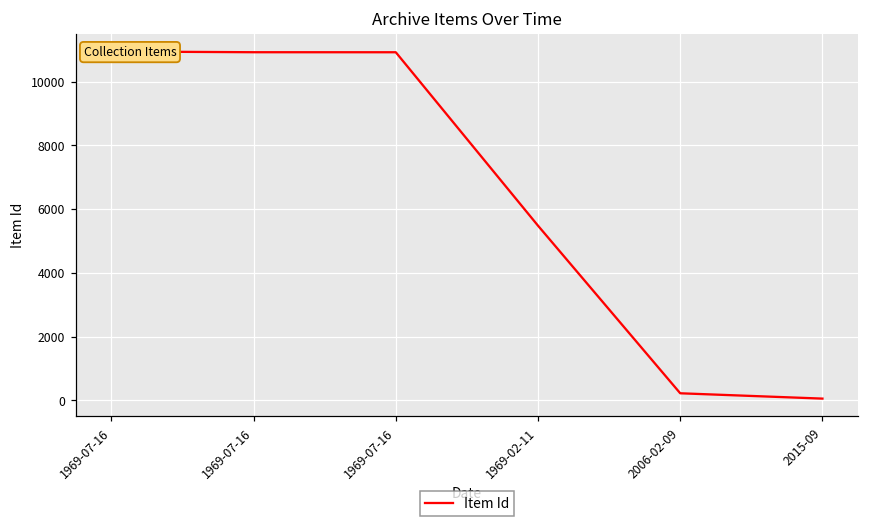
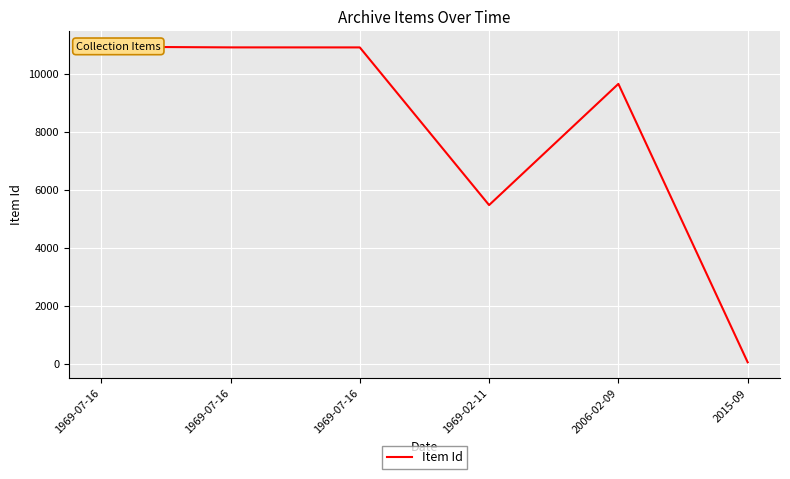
  {
    "1969-02-11": 5500,
-   "2006-02-09": 200,
+   "2006-02-09": 9700,
    "2015-09": 100
  }
